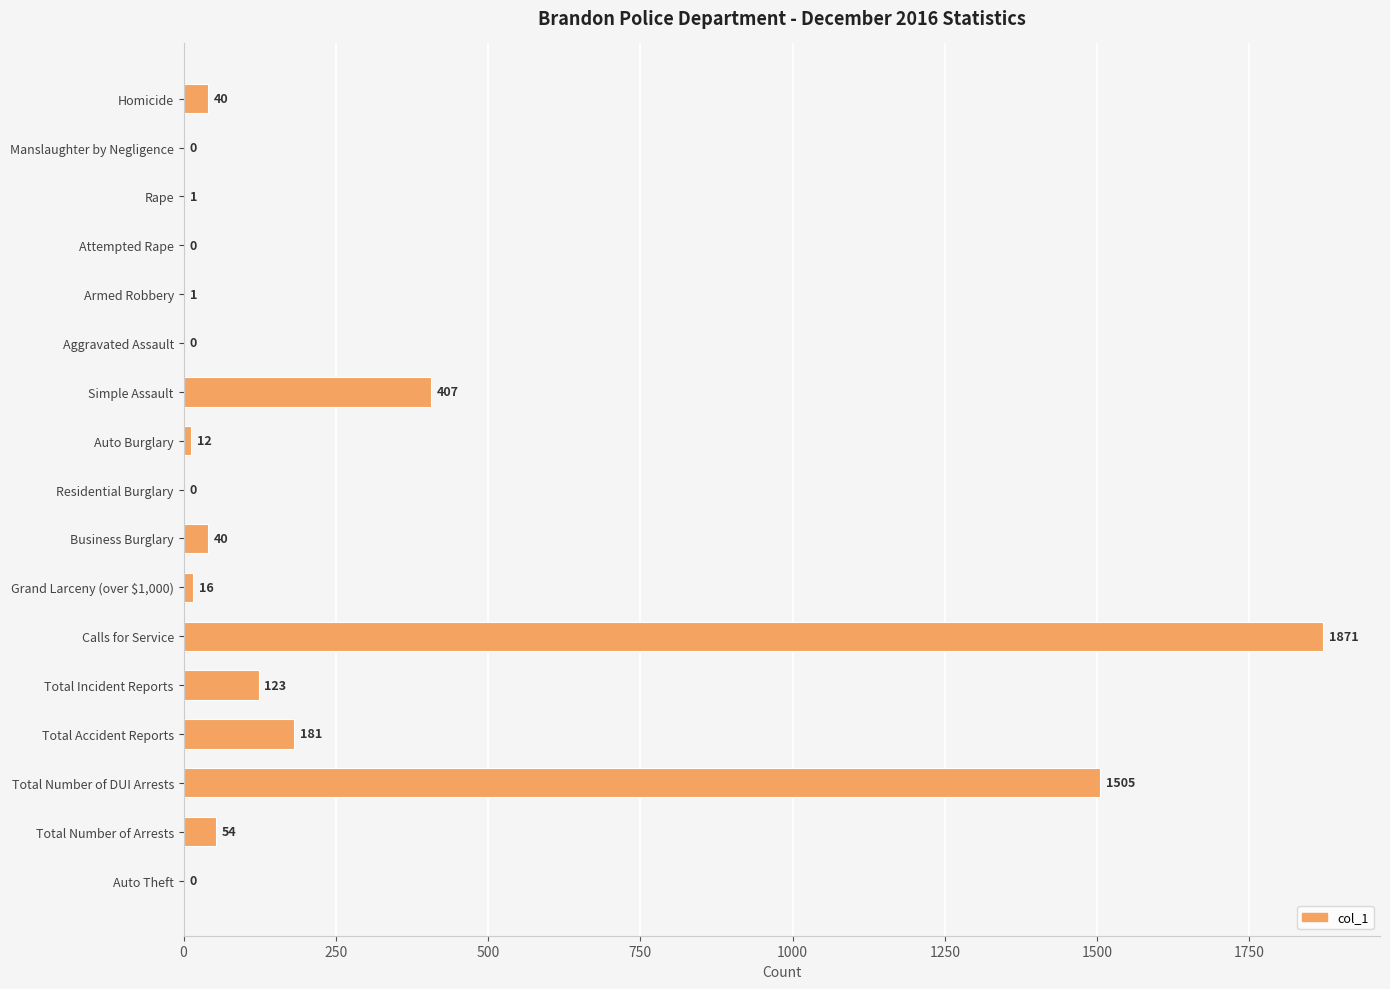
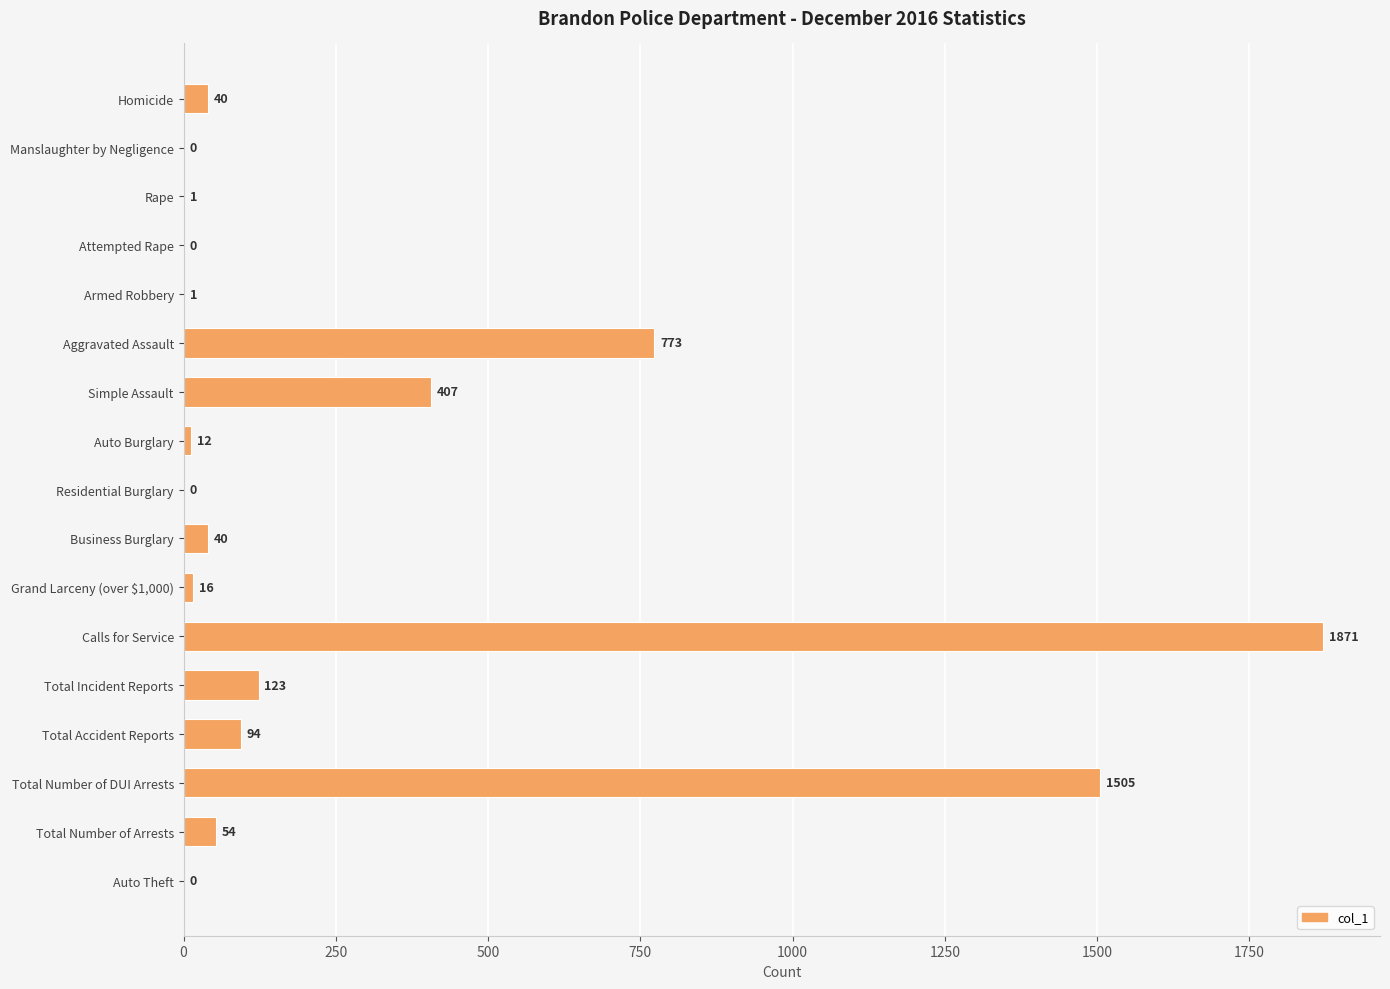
  {
    "Homicide": 40,
    "Manslaughter by Negligence": 0,
    "Rape": 1,
    "Attempted Rape": 0,
    "Armed Robbery": 1,
-   "Aggravated Assault": 0,
+   "Aggravated Assault": 773,
    "Simple Assault": 407,
    "Auto Burglary": 12,
    "Residential Burglary": 0,
    "Business Burglary": 40,
    "Grand Larceny (over $1,000)": 16,
    "Calls for Service": 1871,
    "Total Incident Reports": 123,
-   "Total Accident Reports": 181,
+   "Total Accident Reports": 94,
    "Total Number of DUI Arrests": 1505,
    "Total Number of Arrests": 54,
    "Auto Theft": 0
  }
